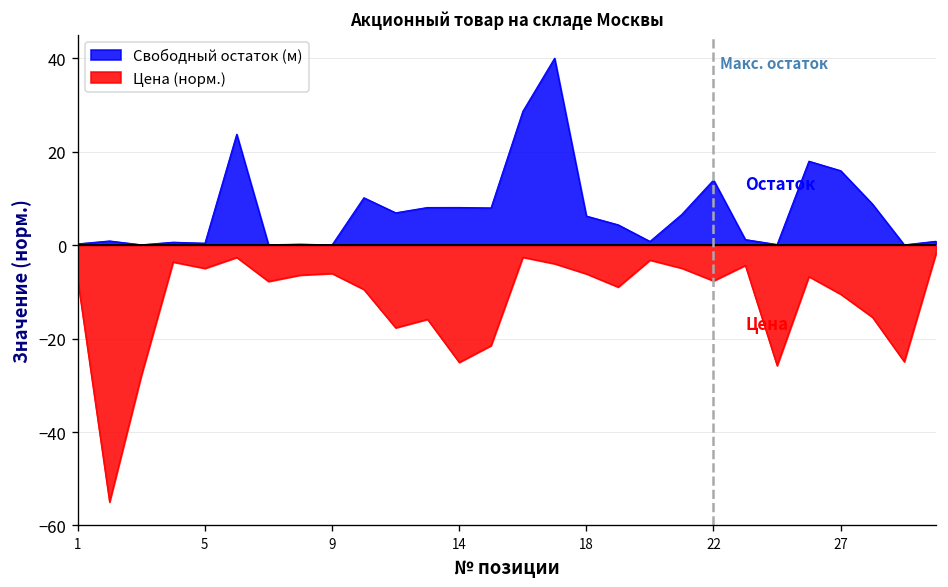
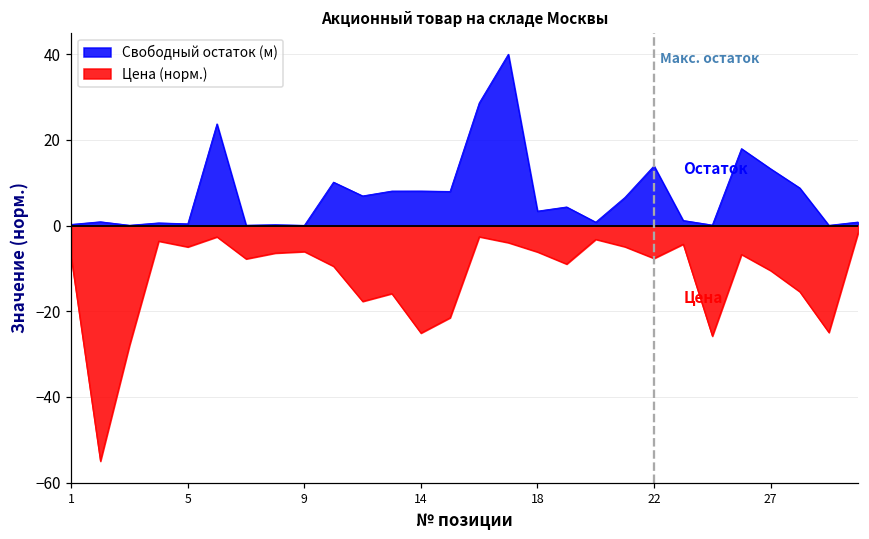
  {
    "Свободный остаток (м)": {
      "14": 8,
-     "18": 6,
+     "18": 3,
      "22": 14,
-     "27": 16
+     "27": 13
    }
  }
